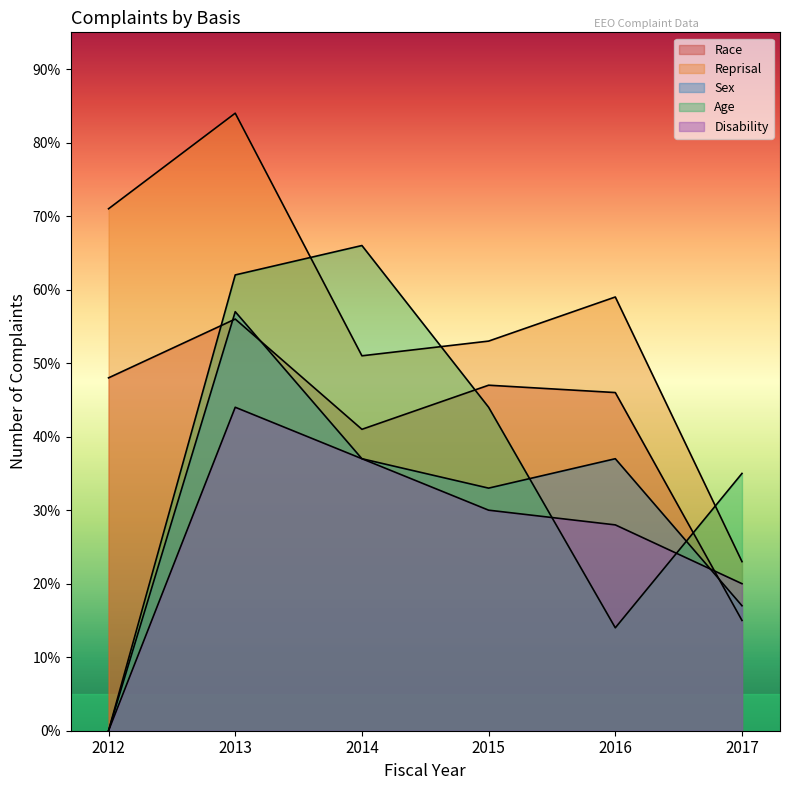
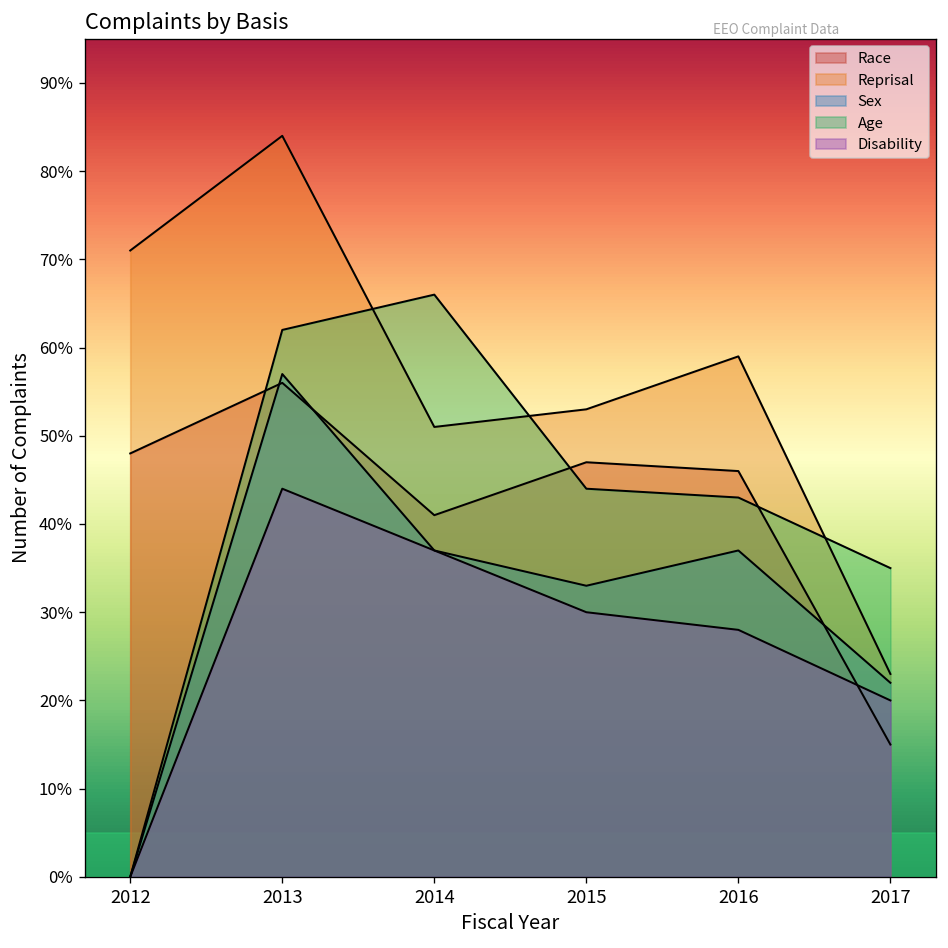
  {
    "Sex": {
      "2013": "57%",
      "2015": "33%",
      "2016": "37%",
-     "2017": "17%"
+     "2017": "22%"
    },
    "Age": {
      "2013": "62%",
      "2014": "66%",
      "2015": "44%",
-     "2016": "14%",
+     "2016": "43%",
      "2017": "35%"
    },
    "Disability": {
      "2013": "44%",
      "2015": "30%",
      "2016": "28%",
      "2017": "20%"
    }
  }
